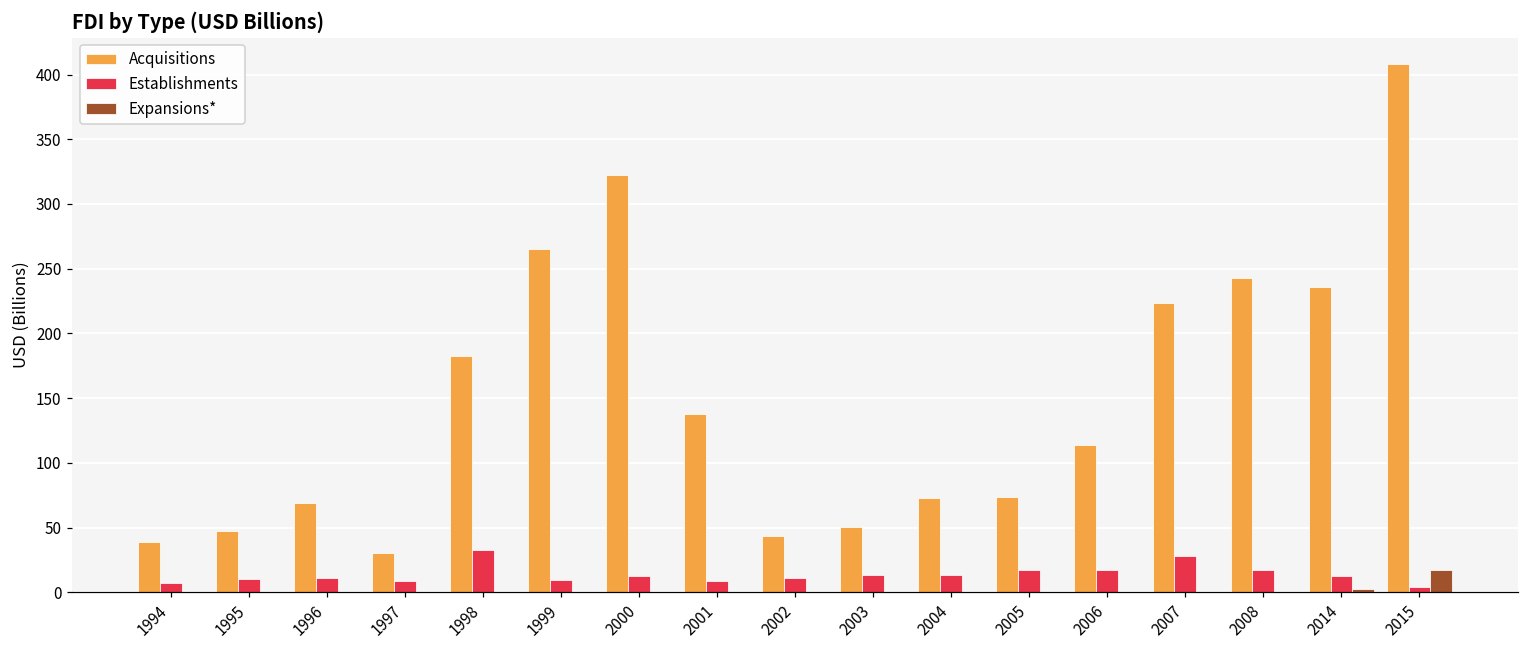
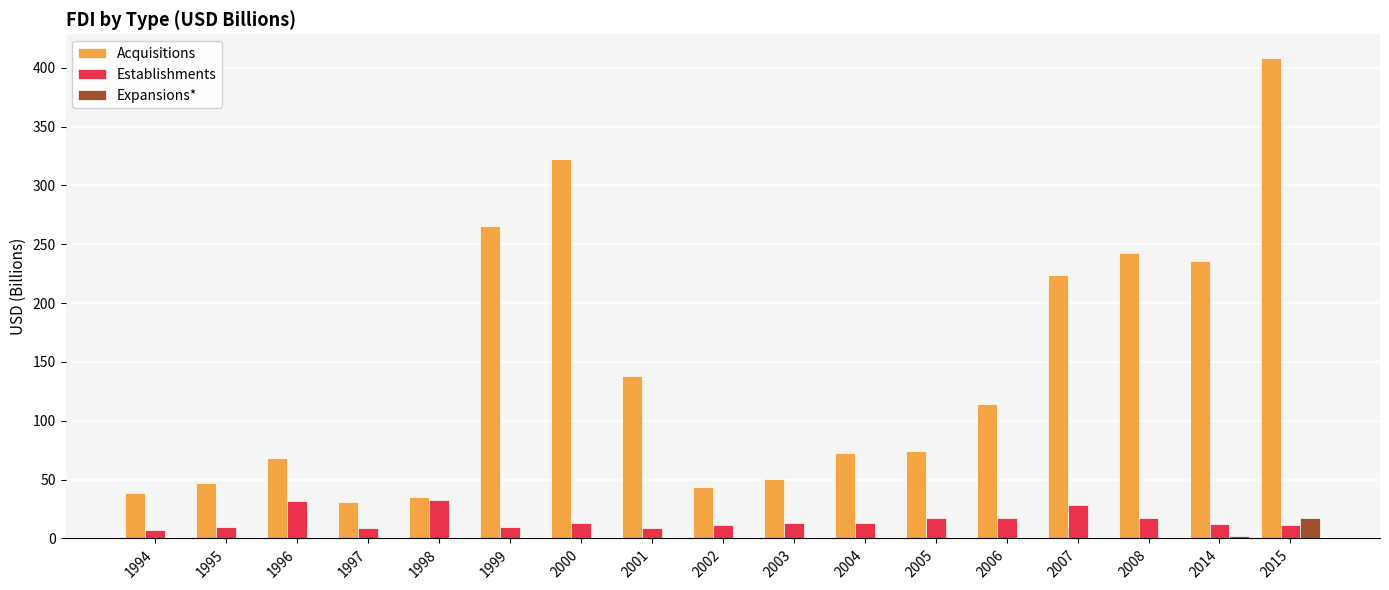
  {
    "Acquisitions": {
      "1994": 39,
      "1995": 47,
      "1996": 69,
      "1997": 31,
-     "1998": 182,
+     "1998": 35,
      "1999": 265,
      "2000": 323,
      "2001": 138,
      "2002": 43,
      "2003": 50,
      "2004": 73,
      "2005": 74,
      "2006": 114,
      "2007": 224,
      "2008": 243,
      "2014": 236,
      "2015": 408
    },
    "Establishments": {
      "1994": 7,
      "1995": 10,
-     "1996": 11,
+     "1996": 32,
      "1997": 9,
      "1998": 33,
      "1999": 10,
      "2000": 13,
      "2001": 9,
      "2002": 11,
      "2003": 13,
      "2004": 13,
      "2005": 17,
      "2006": 17,
      "2007": 28,
      "2008": 18,
      "2014": 12,
-     "2015": 4
+     "2015": 11
    },
    "Expansions*": {
      "1994": 0,
      "1995": 0,
      "1996": 0,
      "1997": 0,
      "1998": 0,
      "1999": 0,
      "2000": 0,
      "2001": 0,
      "2002": 0,
      "2003": 0,
      "2004": 0,
      "2005": 0,
      "2006": 0,
      "2007": 0,
      "2008": 0,
      "2014": 2,
      "2015": 17
    }
  }
